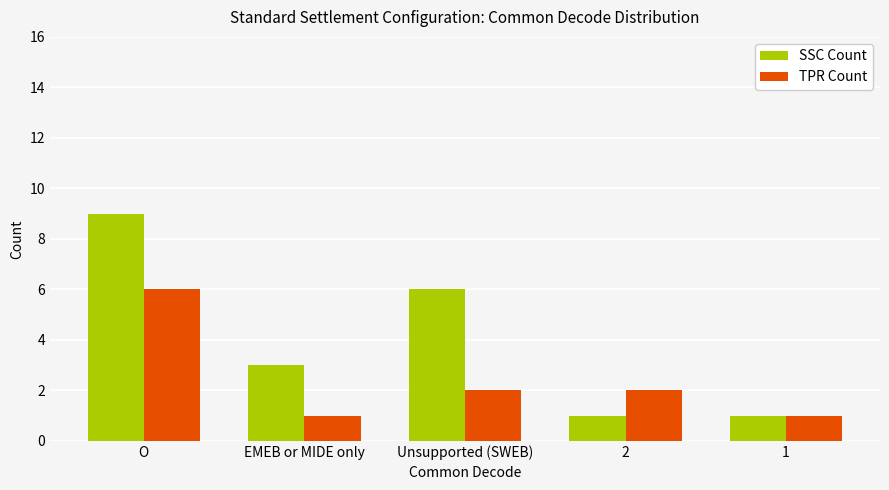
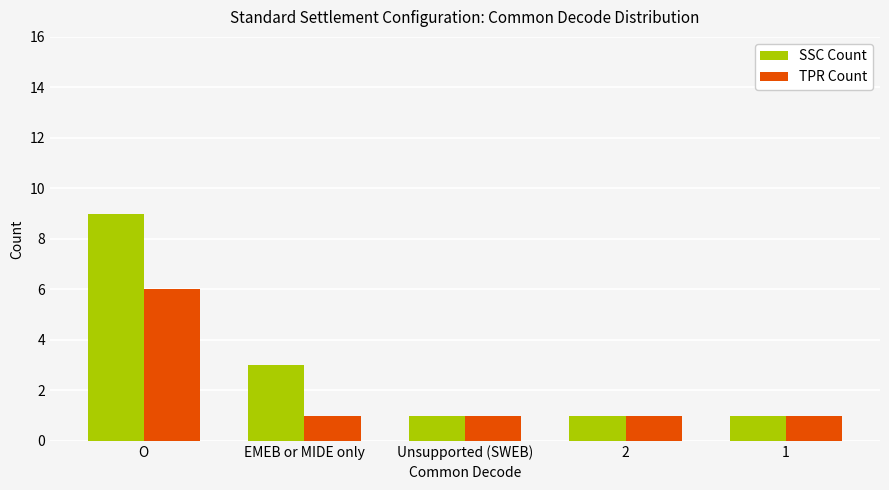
  {
    "SSC Count": {
      "O": 9,
      "EMEB or MIDE only": 3,
-     "Unsupported (SWEB)": 6,
+     "Unsupported (SWEB)": 1,
      "2": 1,
      "1": 1
    },
    "TPR Count": {
      "O": 6,
      "EMEB or MIDE only": 1,
-     "Unsupported (SWEB)": 2,
-     "2": 2,
+     "Unsupported (SWEB)": 1,
+     "2": 1,
      "1": 1
    }
  }
